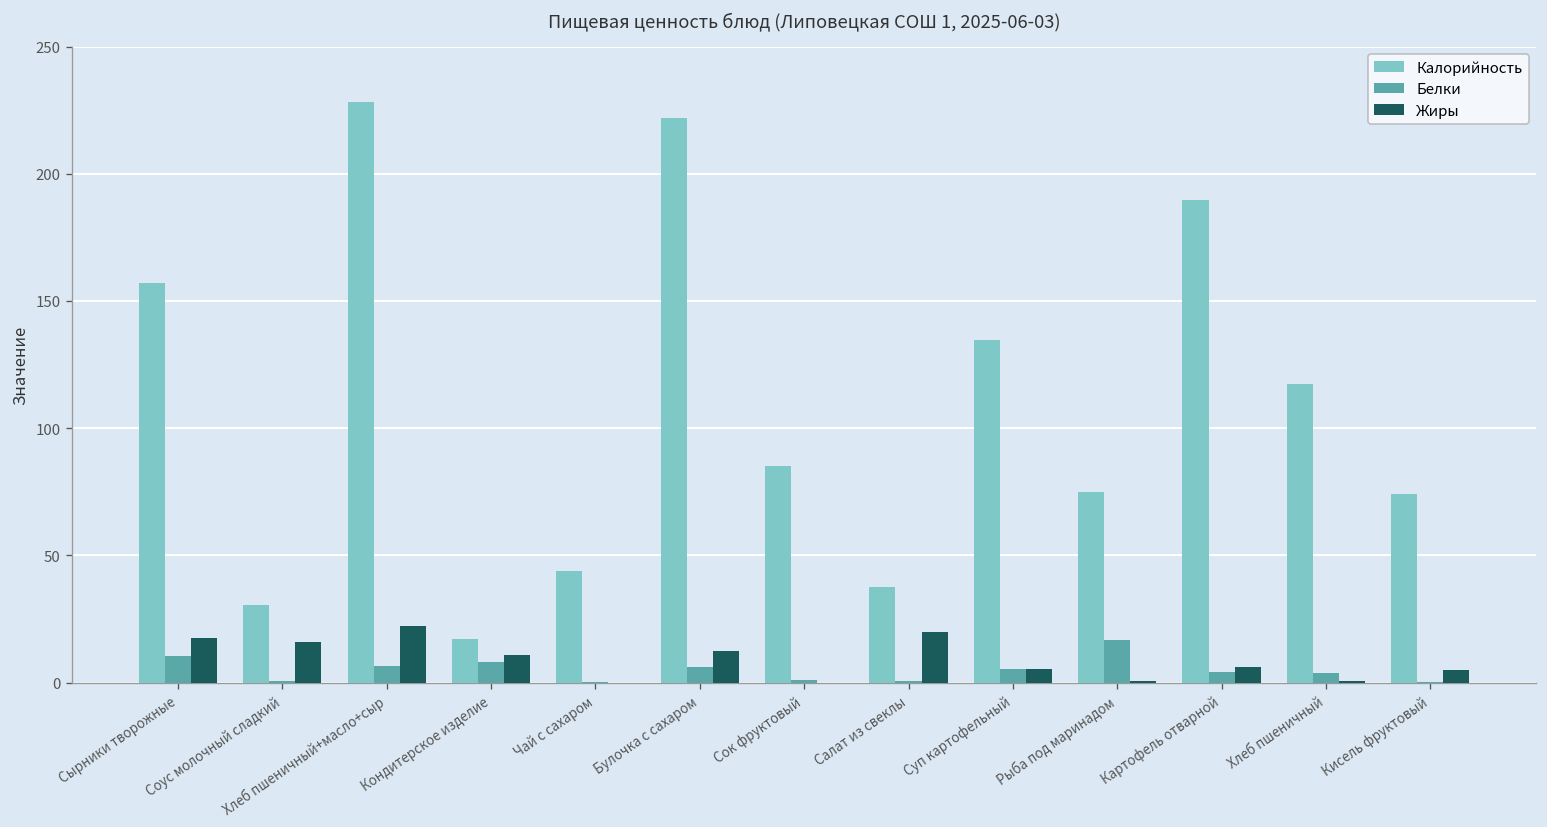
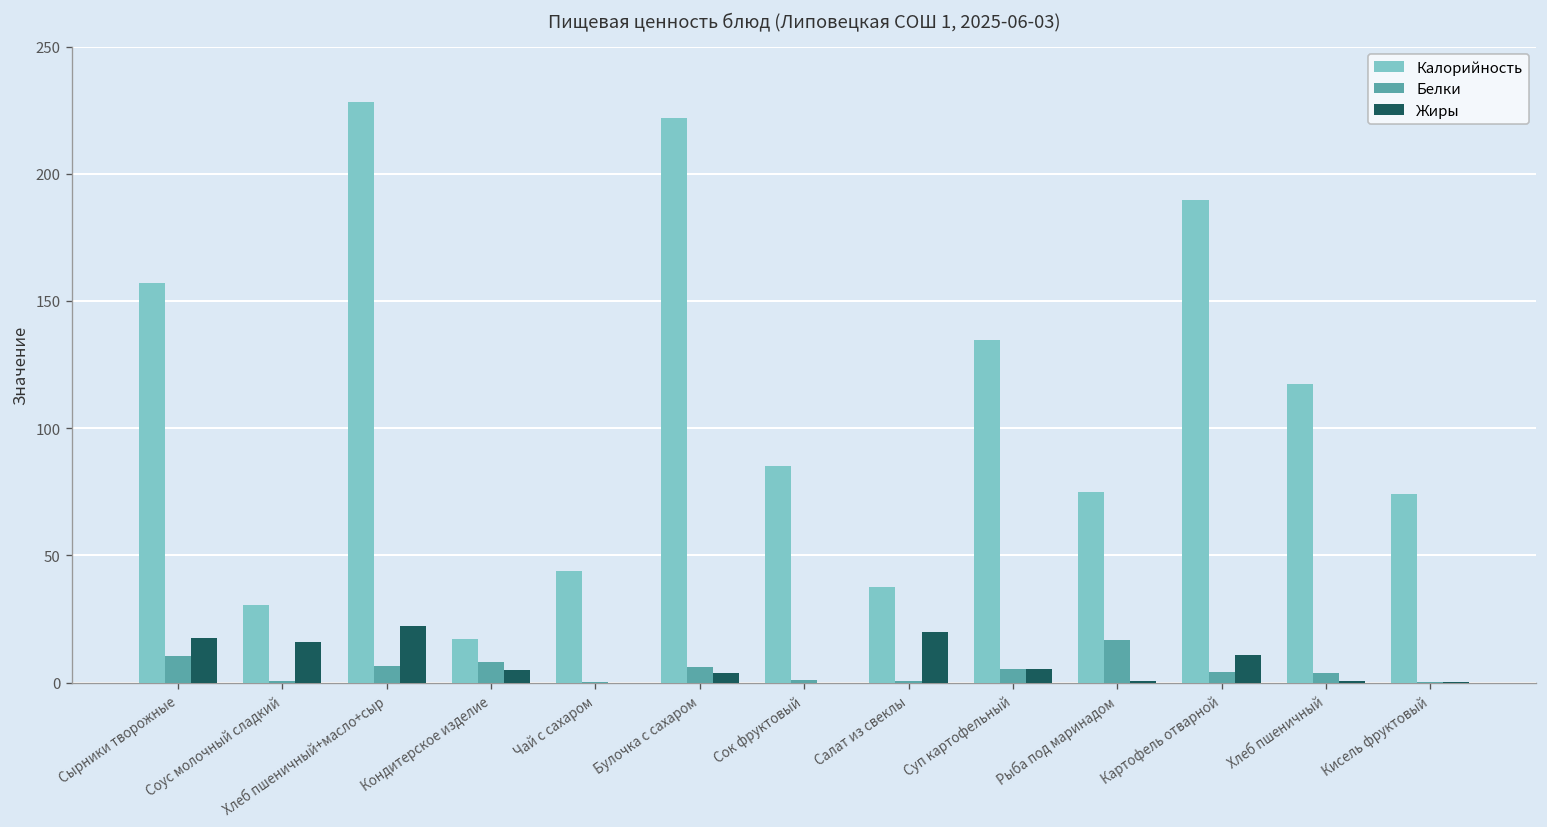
  {
    "Жиры": {
      "Сырники творожные": 17,
      "Соус молочный сладкий": 16,
      "Хлеб пшеничный+масло+сыр": 22,
-     "Кондитерское изделие": 11,
+     "Кондитерское изделие": 5,
      "Чай с сахаром": 0,
-     "Булочка с сахаром": 12,
+     "Булочка с сахаром": 4,
      "Сок фруктовый": 0,
      "Салат из свеклы": 20,
      "Суп картофельный": 5,
-     "Картофель отварной": 6,
-     "Кисель фруктовый": 5
+     "Картофель отварной": 11,
+     "Кисель фруктовый": 0
    }
  }
